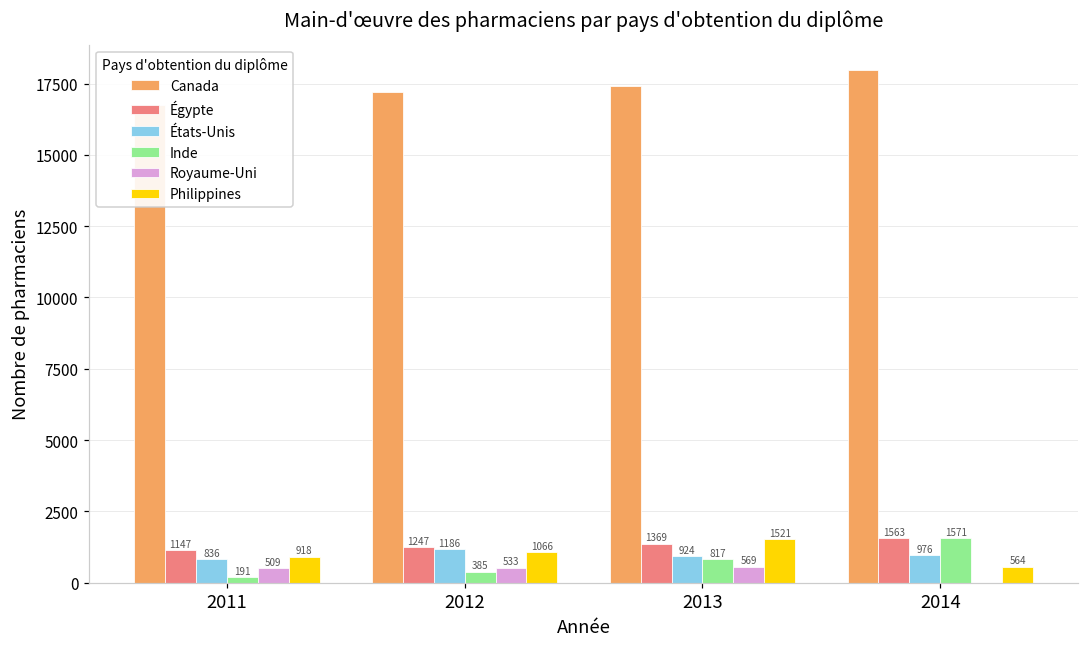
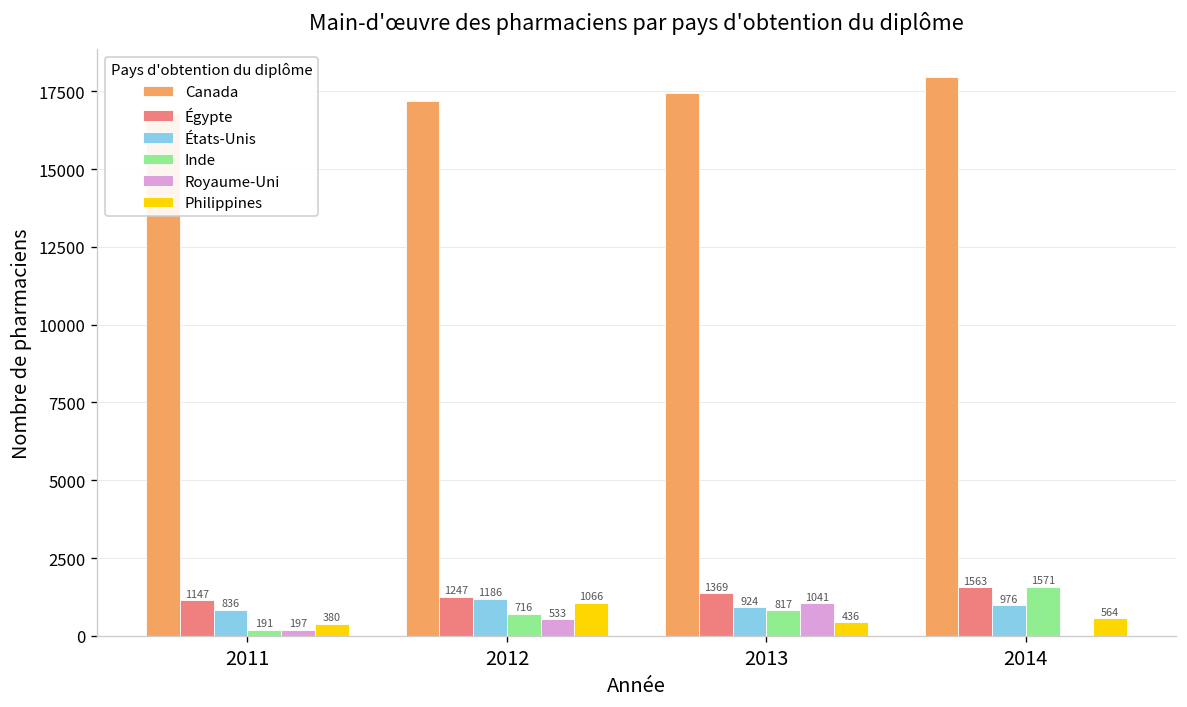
  {
    "États-Unis": {
      "2011": 836,
      "2012": 1186,
      "2013": 924,
      "2014": 976
    },
    "Inde": {
      "2011": 191,
-     "2012": 385,
+     "2012": 716,
      "2013": 817,
      "2014": 1571
    },
    "Royaume-Uni": {
-     "2011": 509,
+     "2011": 197,
      "2012": 533,
-     "2013": 569
+     "2013": 1041
    },
    "Philippines": {
-     "2011": 918,
+     "2011": 380,
      "2012": 1066,
-     "2013": 1521,
+     "2013": 436,
      "2014": 564
    }
  }
